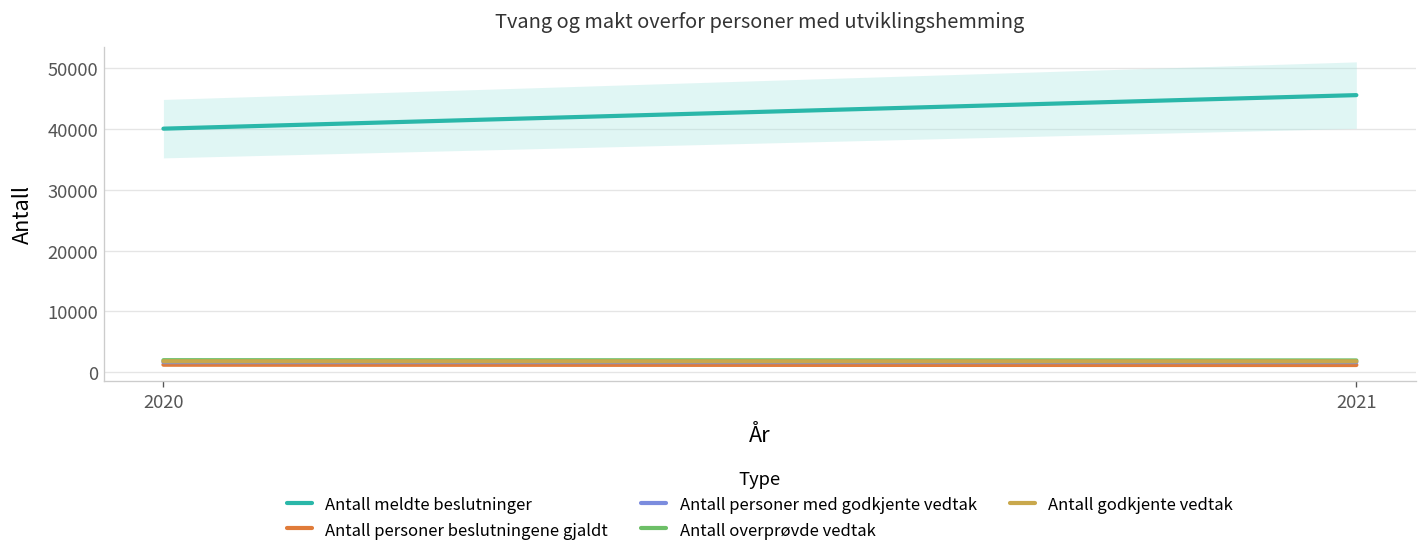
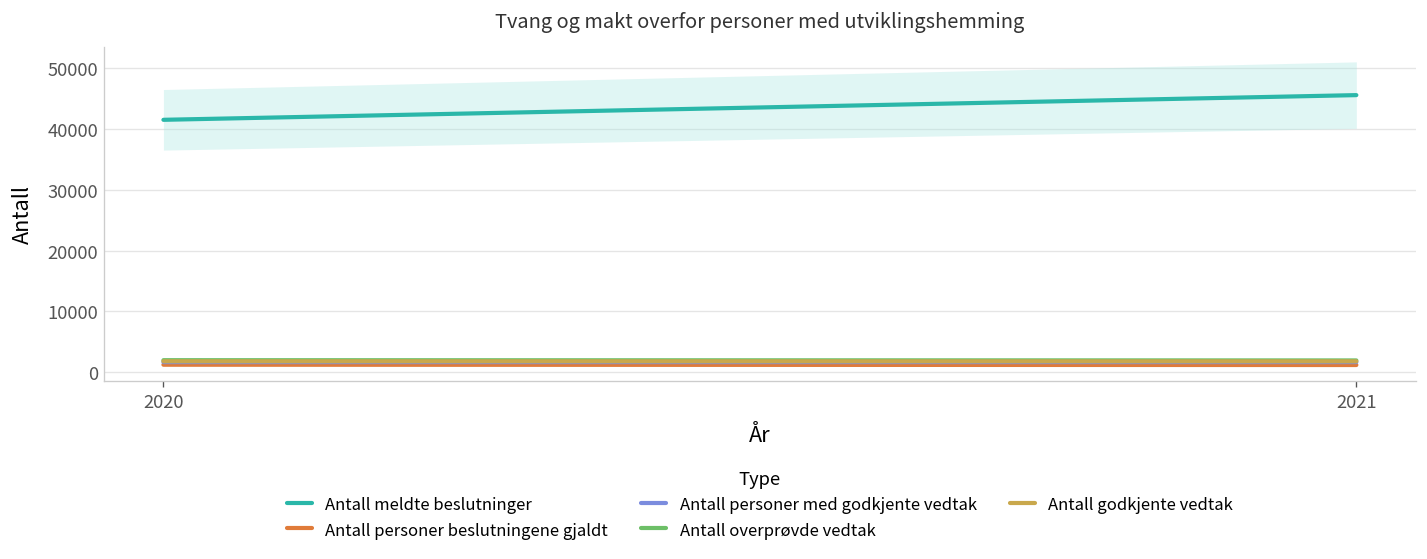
  {
    "Antall meldte beslutninger": {
-     "2020": 40000,
+     "2020": 42000,
      "2021": 46000
    }
  }
